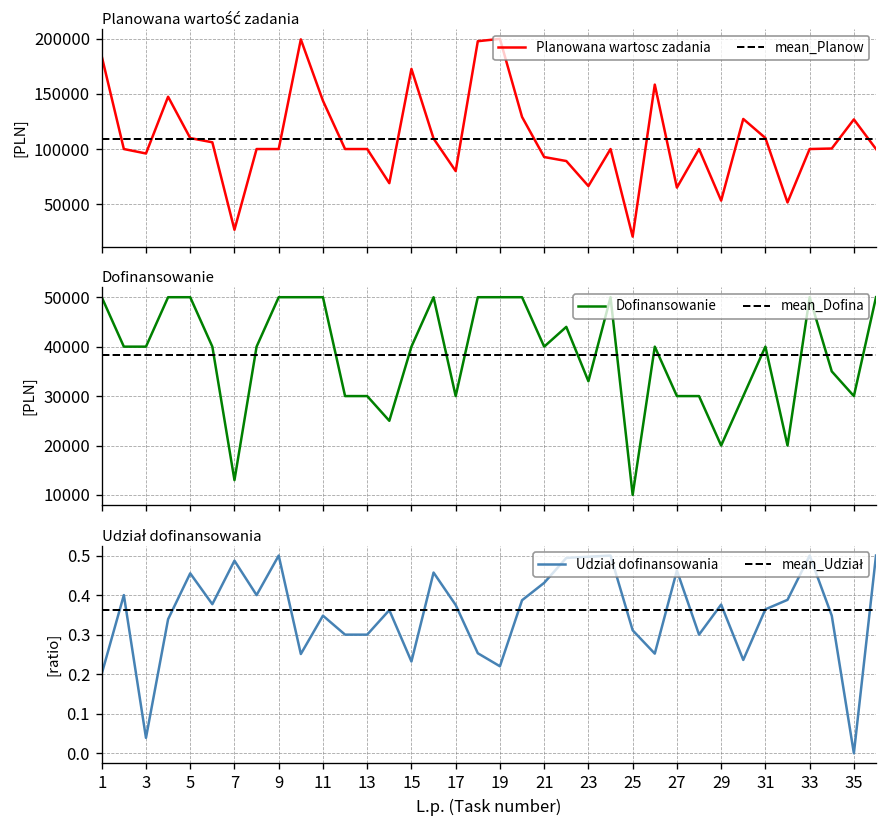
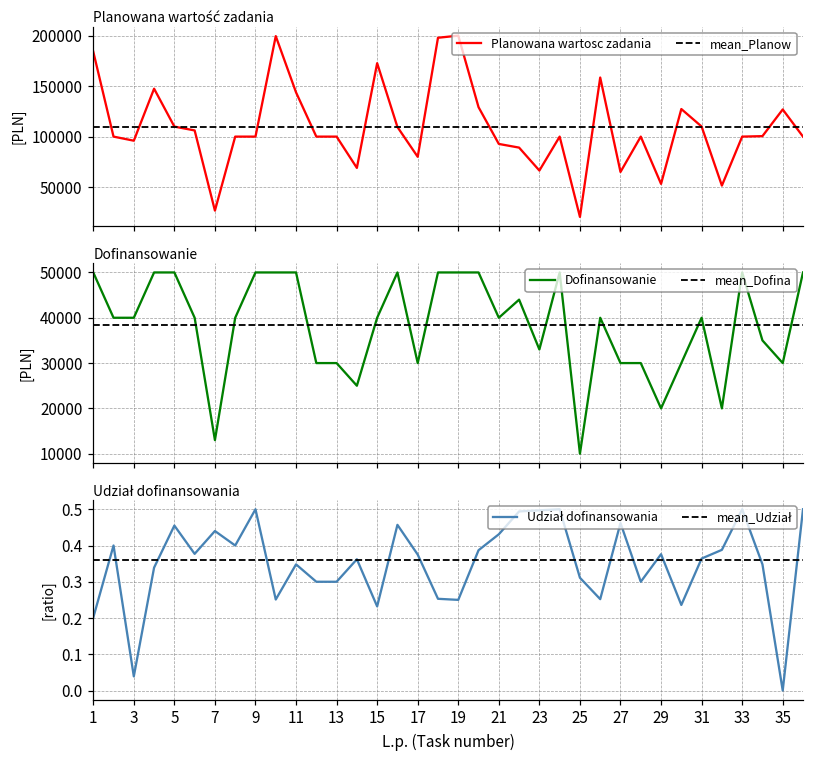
  {
    "Udział dofinansowania": {
      "1": 0.20,
      "3": 0.04,
      "5": 0.46,
-     "7": 0.49,
+     "7": 0.44,
      "9": 0.50,
      "11": 0.35,
      "13": 0.30,
      "15": 0.23,
      "17": 0.38,
-     "19": 0.22,
+     "19": 0.25,
      "21": 0.43,
      "25": 0.31,
      "29": 0.38,
      "31": 0.36,
      "35": 0.00
    }
  }
